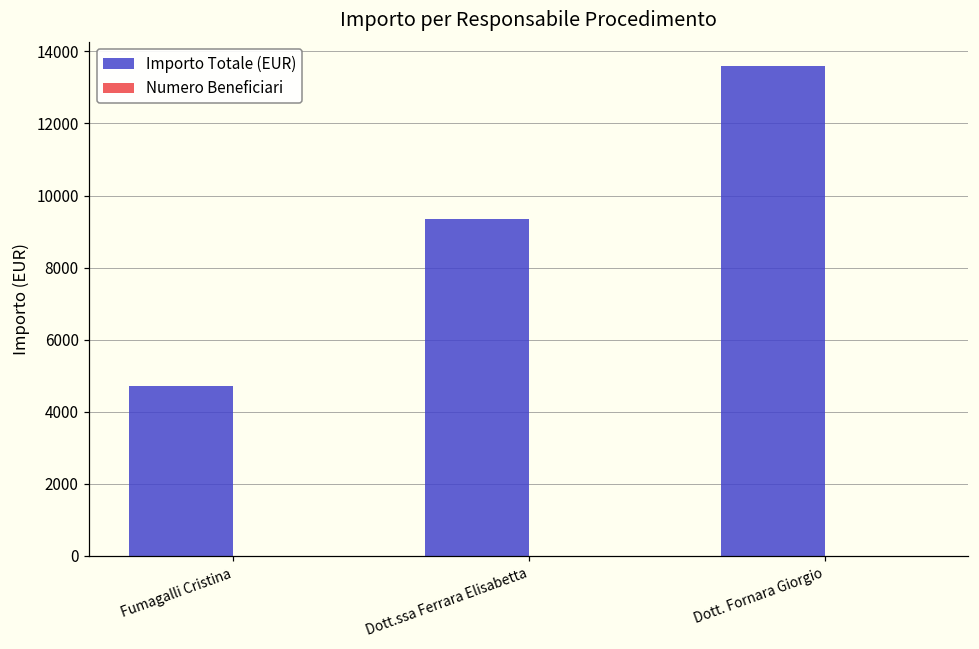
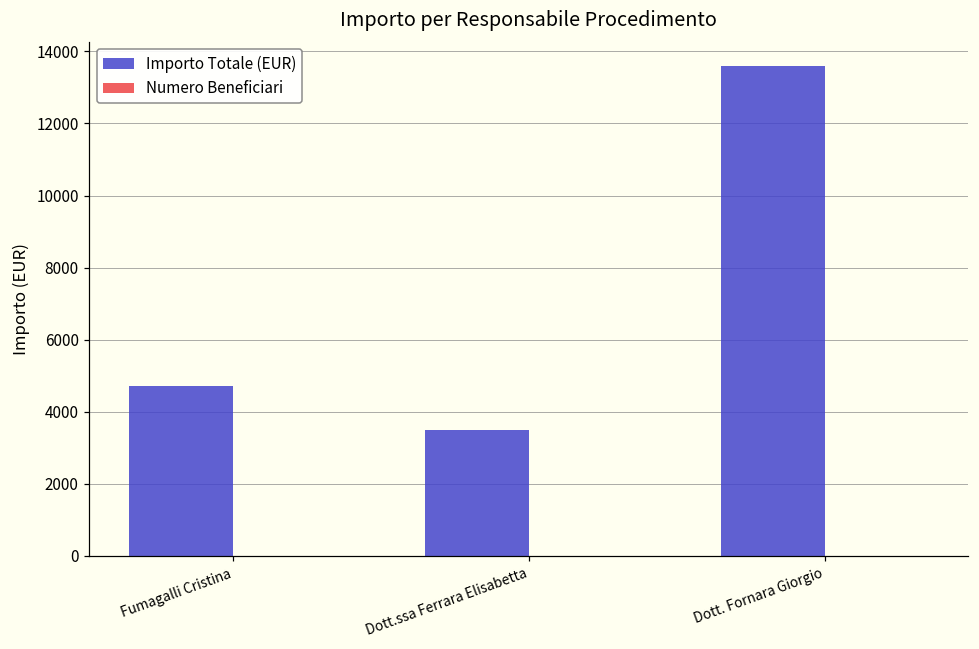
  {
    "Importo Totale (EUR)": {
      "Fumagalli Cristina": 4700,
-     "Dott.ssa Ferrara Elisabetta": 9300,
+     "Dott.ssa Ferrara Elisabetta": 3500,
      "Dott. Fornara Giorgio": 13600
    }
  }
